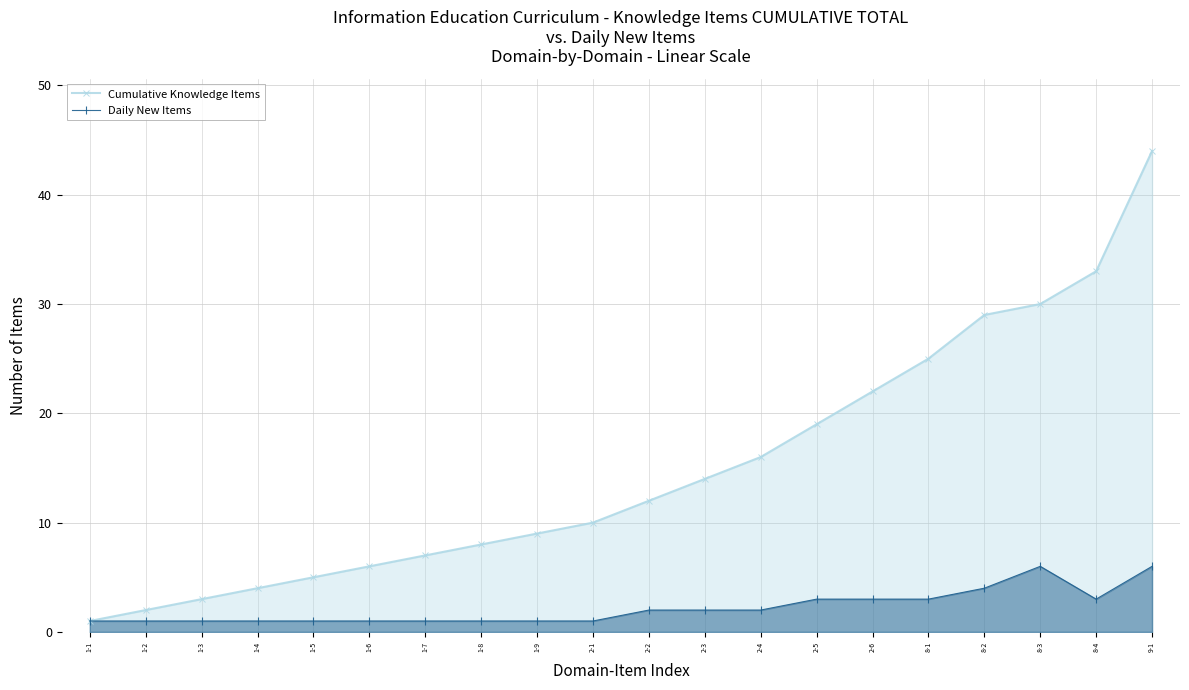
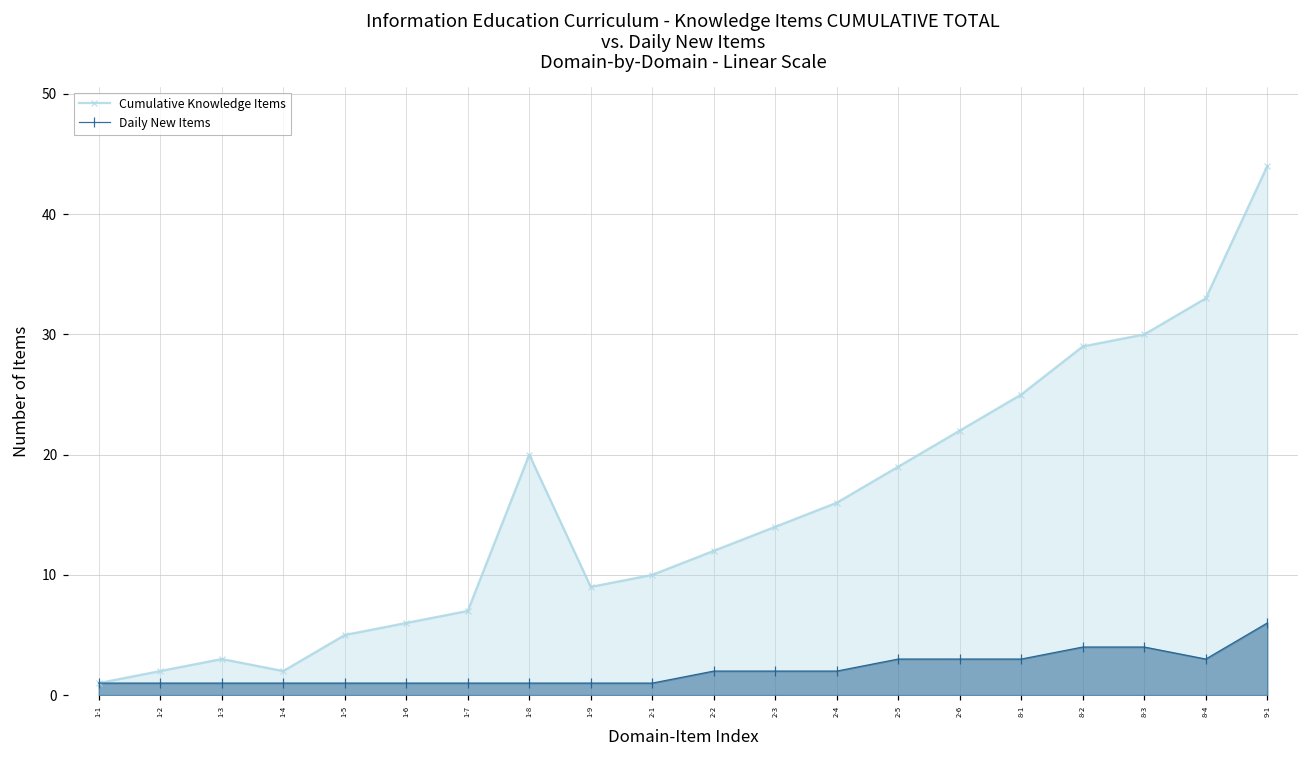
  {
    "Cumulative Knowledge Items": {
      "1-2": 2,
      "1-3": 3,
-     "1-4": 4,
+     "1-4": 2,
      "1-5": 5,
      "1-6": 6,
      "1-7": 7,
-     "1-8": 8,
+     "1-8": 20,
      "1-9": 9,
      "2-1": 10,
      "2-2": 12,
      "2-3": 14,
      "2-4": 16,
      "2-5": 19,
      "2-6": 22,
      "8-1": 25,
      "8-2": 29,
      "8-3": 30,
      "8-4": 33,
      "9-1": 44
    },
    "Daily New Items": {
      "1-2": 1,
      "1-3": 1,
      "1-4": 1,
      "1-5": 1,
      "1-6": 1,
      "1-7": 1,
      "1-8": 1,
      "1-9": 1,
      "2-1": 1,
      "2-2": 2,
      "2-3": 2,
      "2-4": 2,
      "2-5": 3,
      "2-6": 3,
      "8-1": 3,
      "8-2": 4,
-     "8-3": 6,
+     "8-3": 4,
      "8-4": 3,
      "9-1": 6
    }
  }
